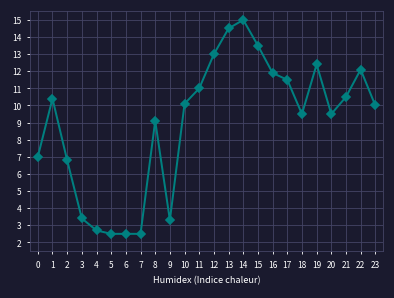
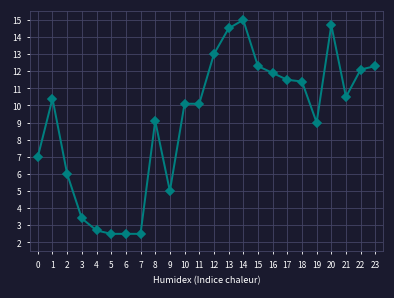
  {
    "0": 7.0,
    "1": 10.4,
-   "2": 6.8,
+   "2": 6.0,
    "3": 3.4,
    "4": 2.7,
    "5": 2.5,
    "6": 2.5,
    "7": 2.5,
    "8": 9.1,
-   "9": 3.3,
+   "9": 5.0,
    "10": 10.1,
-   "11": 11.0,
+   "11": 10.1,
    "12": 13.0,
    "13": 14.5,
    "14": 15.0,
-   "15": 13.5,
+   "15": 12.3,
    "16": 11.9,
    "17": 11.5,
-   "18": 9.5,
-   "19": 12.4,
-   "20": 9.5,
+   "18": 11.4,
+   "19": 9.0,
+   "20": 14.7,
    "21": 10.5,
    "22": 12.1,
-   "23": 10.0
+   "23": 12.3
  }
